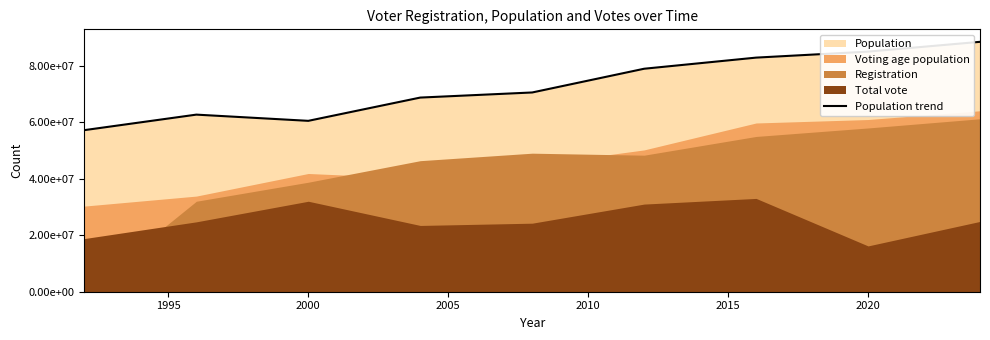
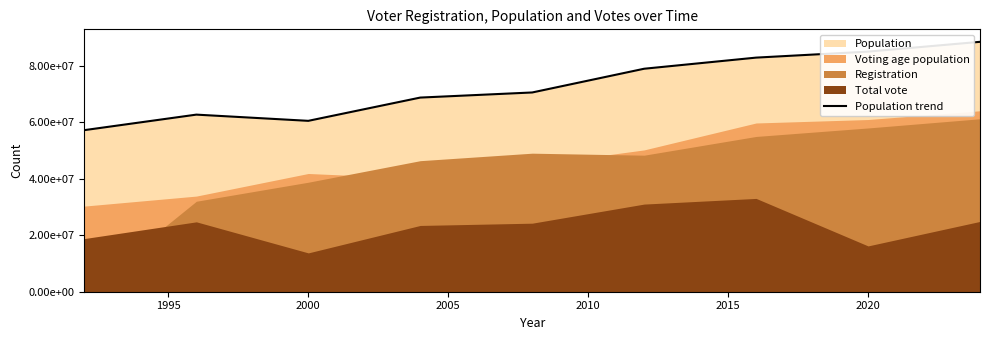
  {
    "Population": {
      "2000": 60000000
    },
    "Total vote": {
-     "2000": 32000000,
+     "2000": 14000000,
      "2020": 16000000
    }
  }
